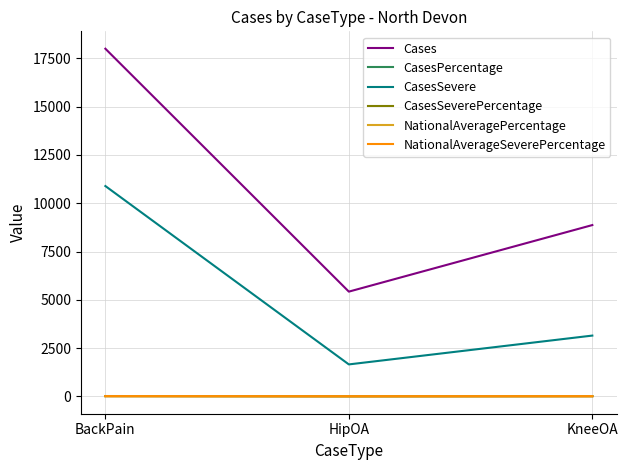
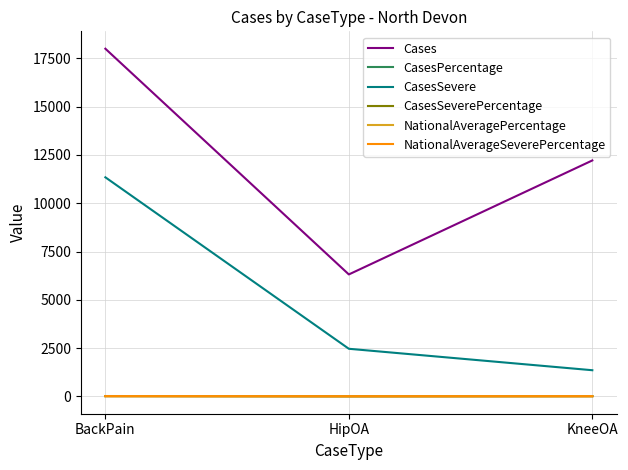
  {
    "Cases": {
      "BackPain": 18000,
-     "HipOA": 5400,
-     "KneeOA": 8900
+     "HipOA": 6300,
+     "KneeOA": 12200
    },
    "NationalAverageSeverePercentage": {
      "BackPain": 0,
      "HipOA": 0,
      "KneeOA": 0
    },
    "CasesSevere": {
-     "BackPain": 10900,
-     "HipOA": 1700,
-     "KneeOA": 3100
+     "BackPain": 11300,
+     "HipOA": 2500,
+     "KneeOA": 1400
    }
  }
